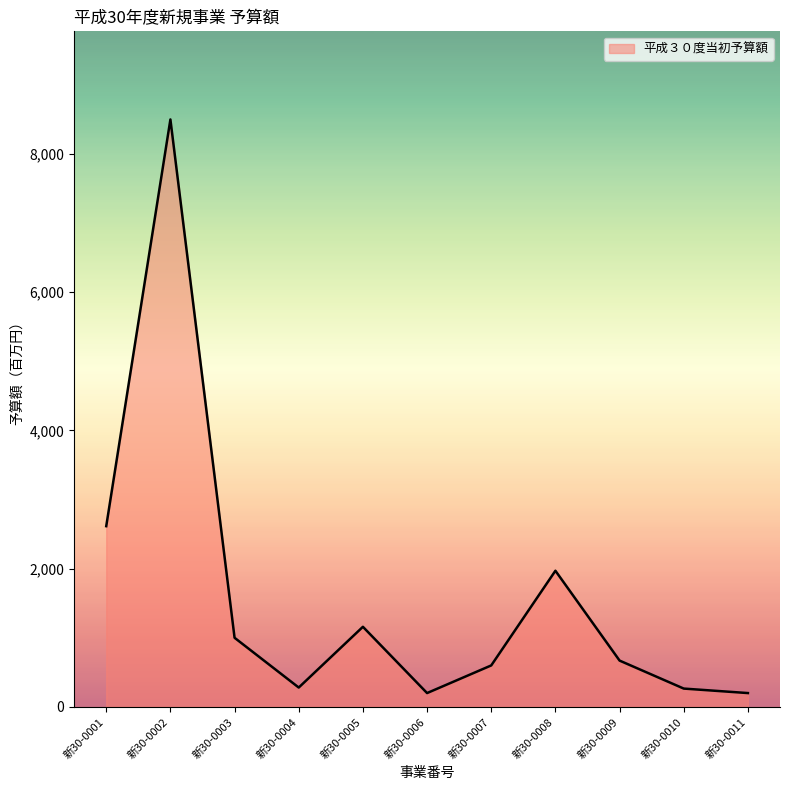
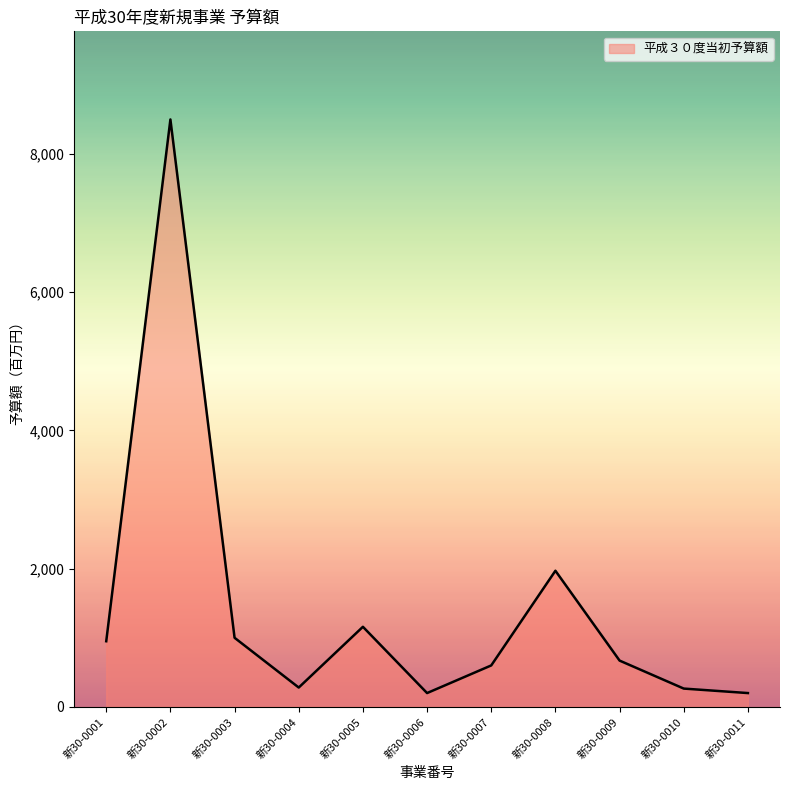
  {
-   "新30-0001": "2,600",
+   "新30-0001": "1,000",
    "新30-0002": "8,500",
    "新30-0003": "1,000",
    "新30-0004": "300",
    "新30-0005": "1,200",
    "新30-0006": "200",
    "新30-0007": "600",
    "新30-0008": "2,000",
    "新30-0009": "700",
    "新30-0010": "300",
    "新30-0011": "200"
  }
